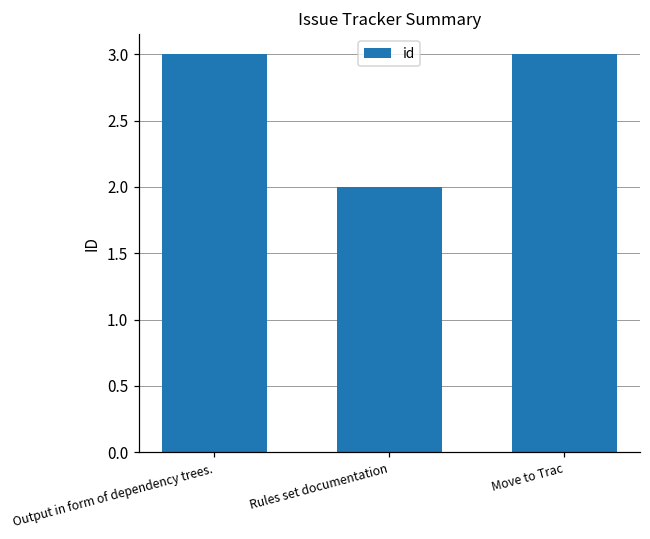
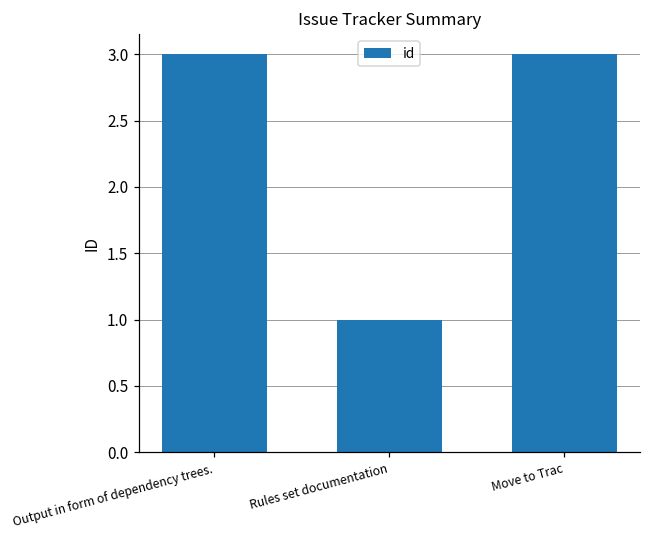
  {
    "Output in form of dependency trees.": 3,
-   "Rules set documentation": 2,
+   "Rules set documentation": 1,
    "Move to Trac": 3
  }
